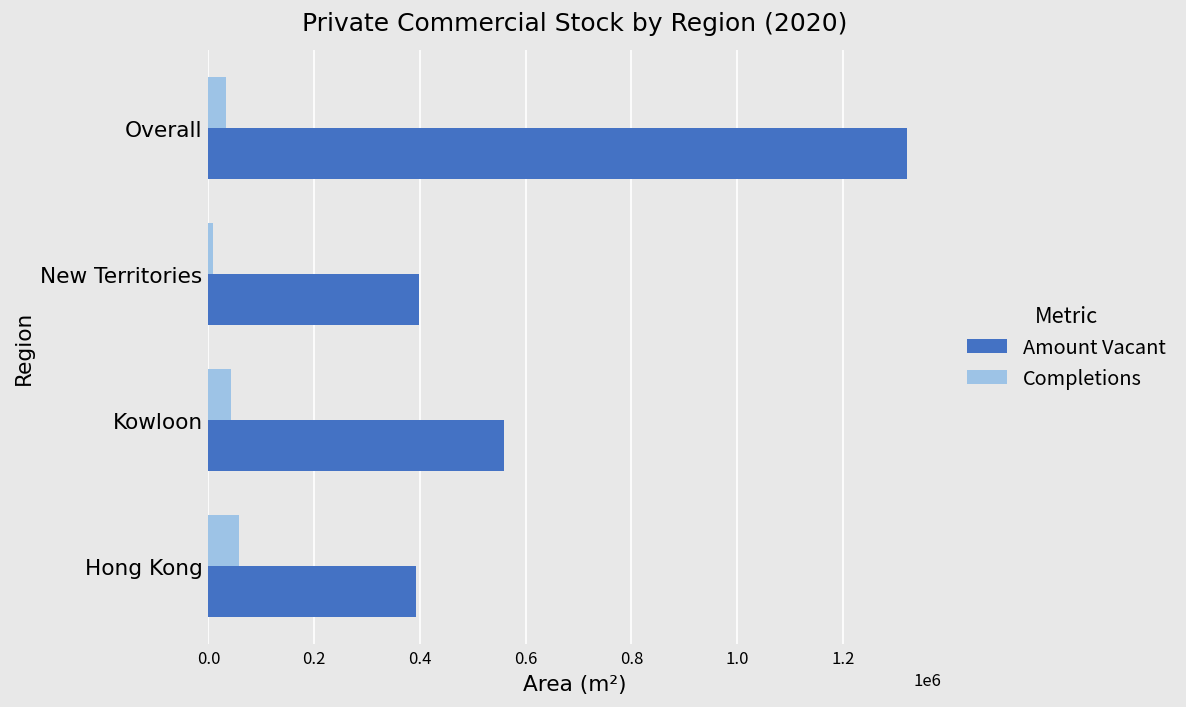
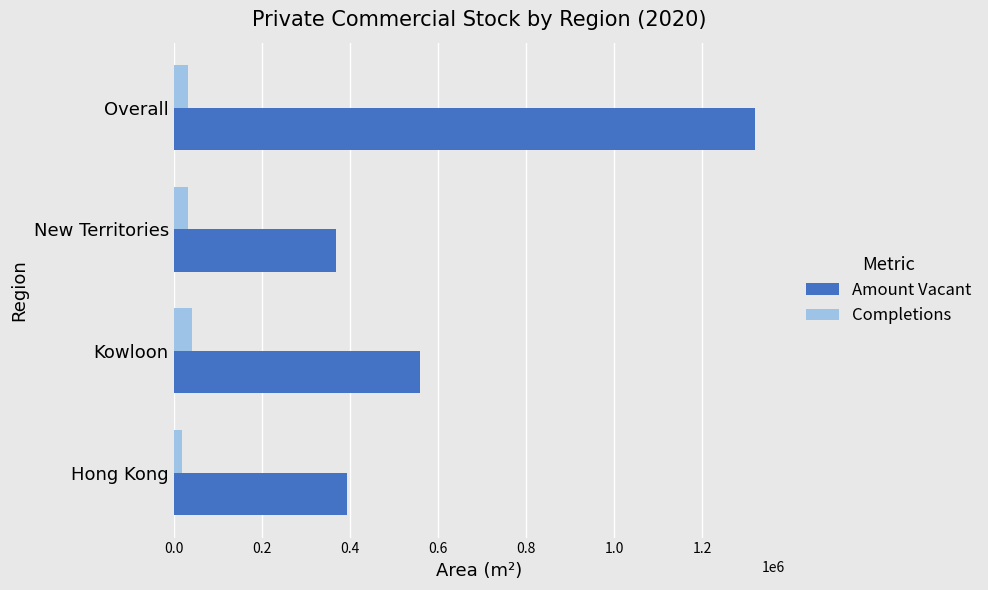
  {
    "Amount Vacant": {
      "Overall": 1320000,
-     "New Territories": 400000,
+     "New Territories": 370000,
      "Kowloon": 560000,
      "Hong Kong": 390000
    },
    "Completions": {
      "Overall": 30000,
-     "New Territories": 10000,
+     "New Territories": 30000,
      "Kowloon": 40000,
-     "Hong Kong": 60000
+     "Hong Kong": 20000
    }
  }
